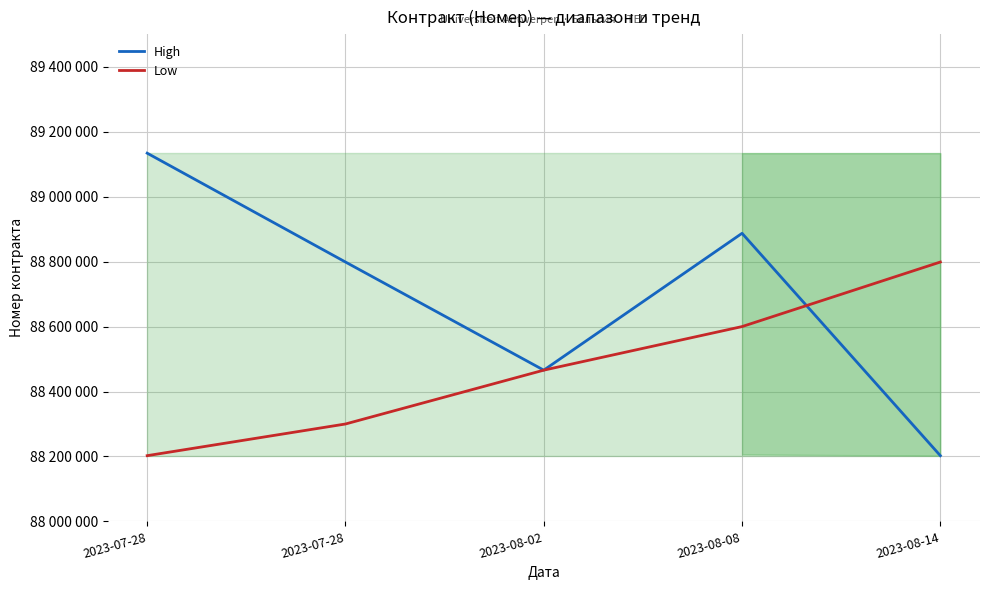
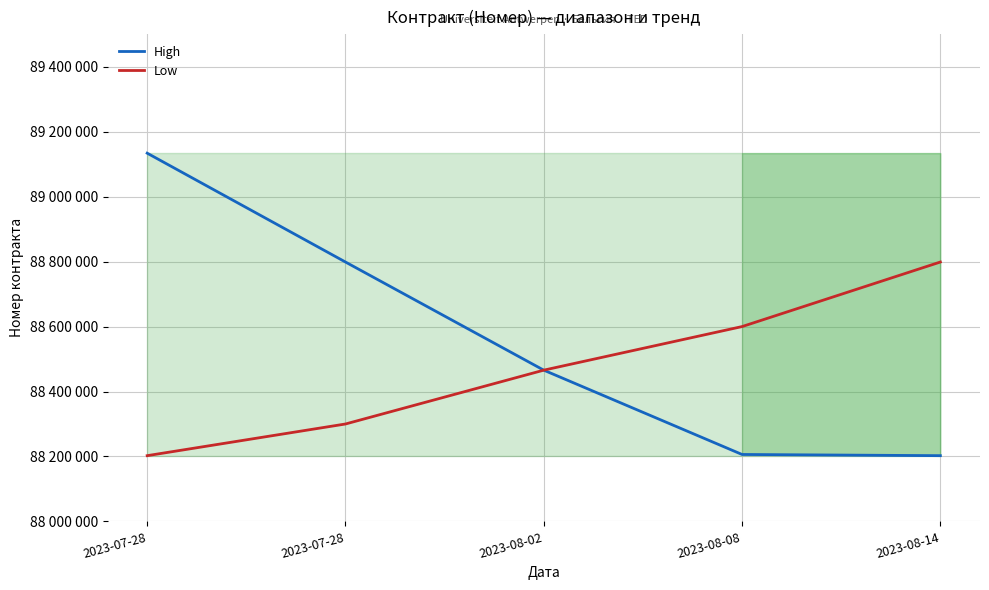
  {
    "High": {
-     "2023-08-08": 88890000,
+     "2023-08-08": 88210000,
      "2023-08-14": 88200000
    },
    "Low": {
      "2023-08-08": 88600000,
      "2023-08-14": 88800000
    }
  }
